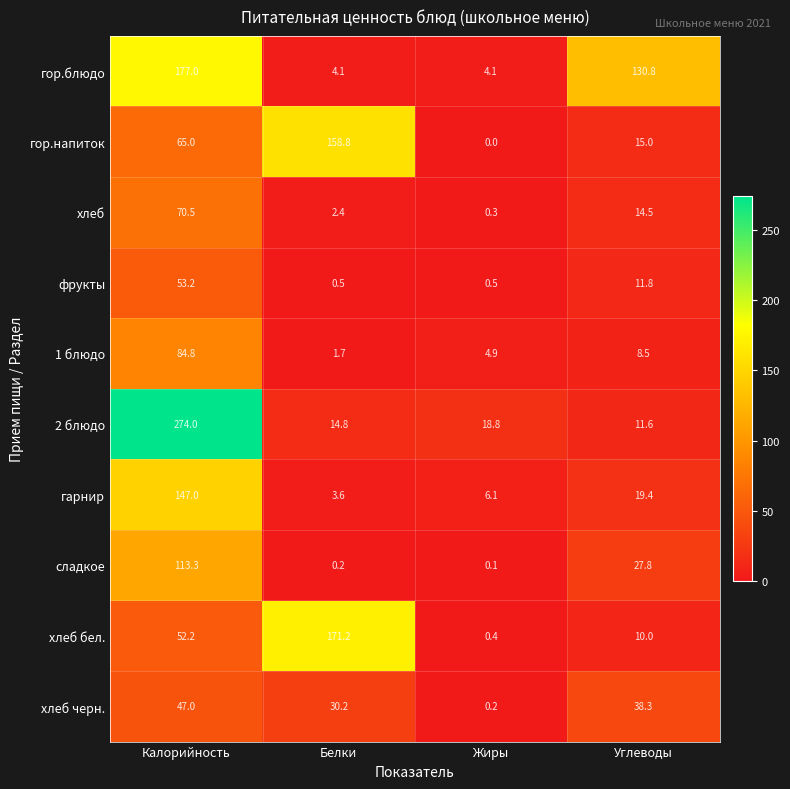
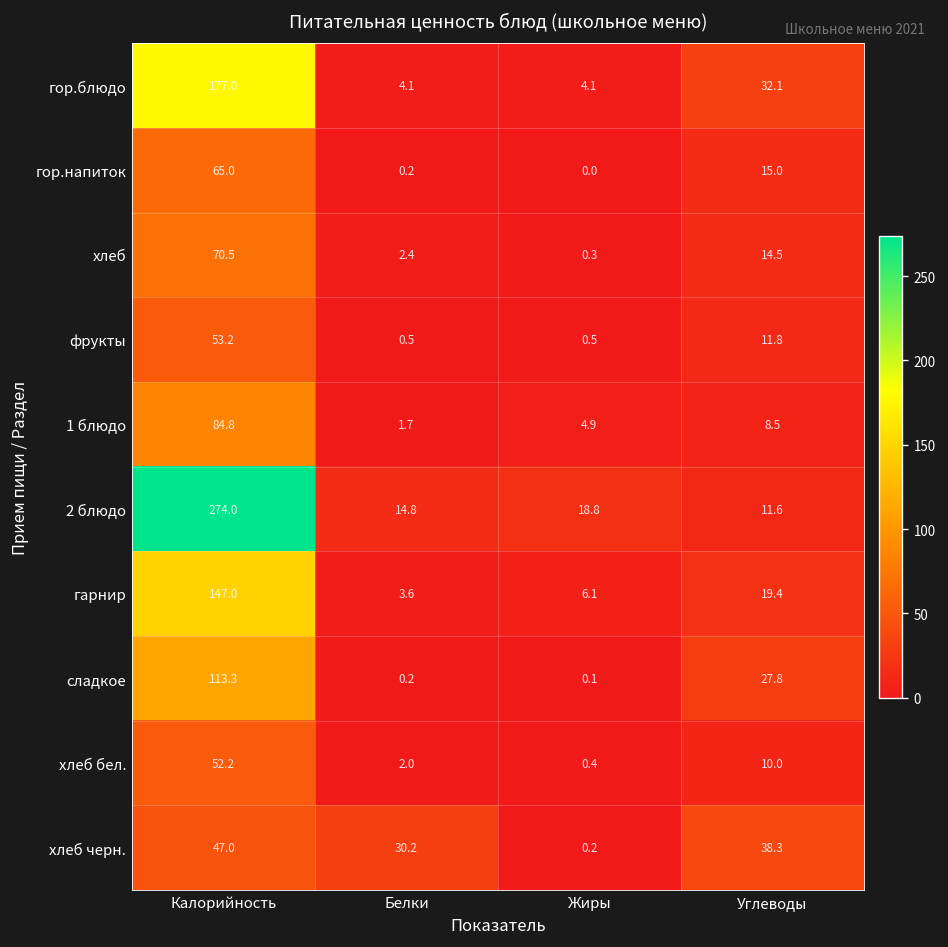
  {
    "гор.блюдо": {
      "Калорийность": 177.0,
      "Белки": 4.1,
      "Жиры": 4.1,
-     "Углеводы": 130.8
+     "Углеводы": 32.1
    },
    "гор.напиток": {
      "Калорийность": 65.0,
-     "Белки": 158.8,
+     "Белки": 0.2,
      "Жиры": 0.0,
      "Углеводы": 15.0
    },
    "хлеб": {
      "Калорийность": 70.5,
      "Белки": 2.4,
      "Жиры": 0.3,
      "Углеводы": 14.5
    },
    "фрукты": {
      "Калорийность": 53.2,
      "Белки": 0.5,
      "Жиры": 0.5,
      "Углеводы": 11.8
    },
    "1 блюдо": {
      "Калорийность": 84.8,
      "Белки": 1.7,
      "Жиры": 4.9,
      "Углеводы": 8.5
    },
    "2 блюдо": {
      "Калорийность": 274.0,
      "Белки": 14.8,
      "Жиры": 18.8,
      "Углеводы": 11.6
    },
    "гарнир": {
      "Калорийность": 147.0,
      "Белки": 3.6,
      "Жиры": 6.1,
      "Углеводы": 19.4
    },
    "сладкое": {
      "Калорийность": 113.3,
      "Белки": 0.2,
      "Жиры": 0.1,
      "Углеводы": 27.8
    },
    "хлеб бел.": {
      "Калорийность": 52.2,
-     "Белки": 171.2,
+     "Белки": 2.0,
      "Жиры": 0.4,
      "Углеводы": 10.0
    },
    "хлеб черн.": {
      "Калорийность": 47.0,
      "Белки": 30.2,
      "Жиры": 0.2,
      "Углеводы": 38.3
    }
  }
